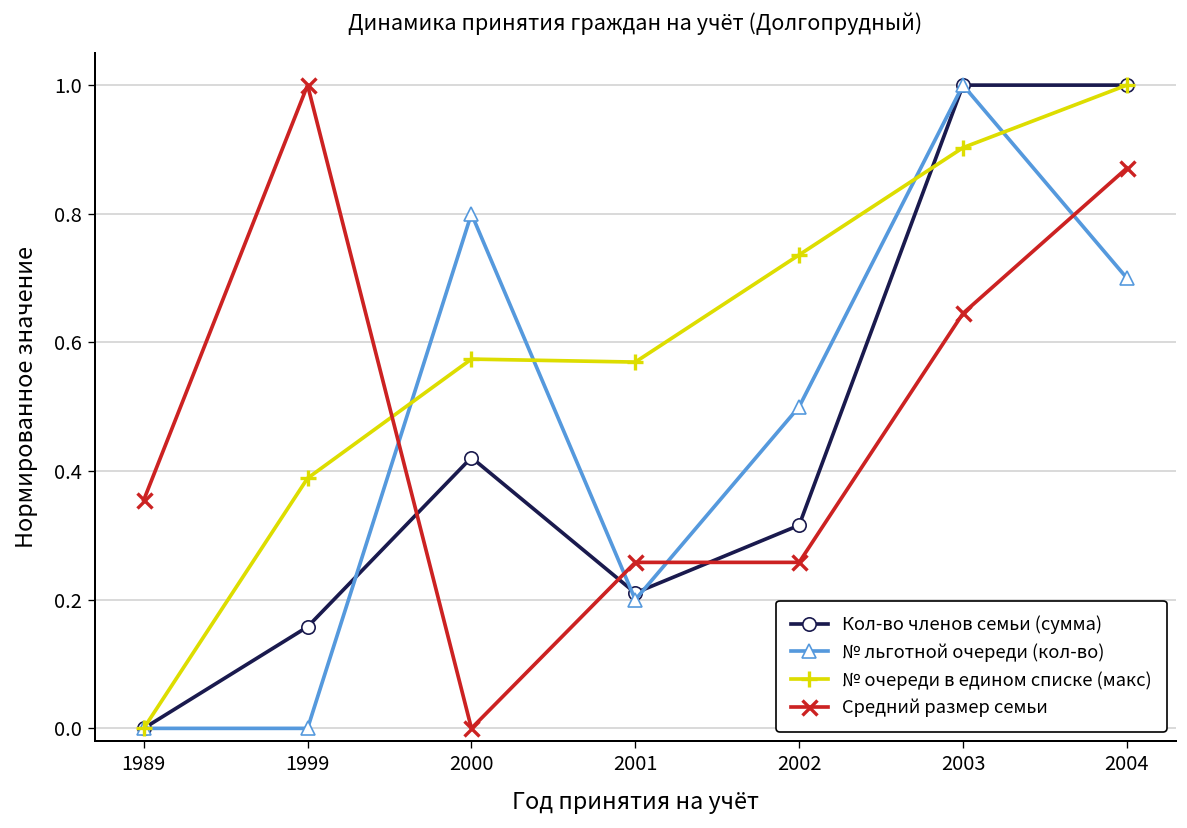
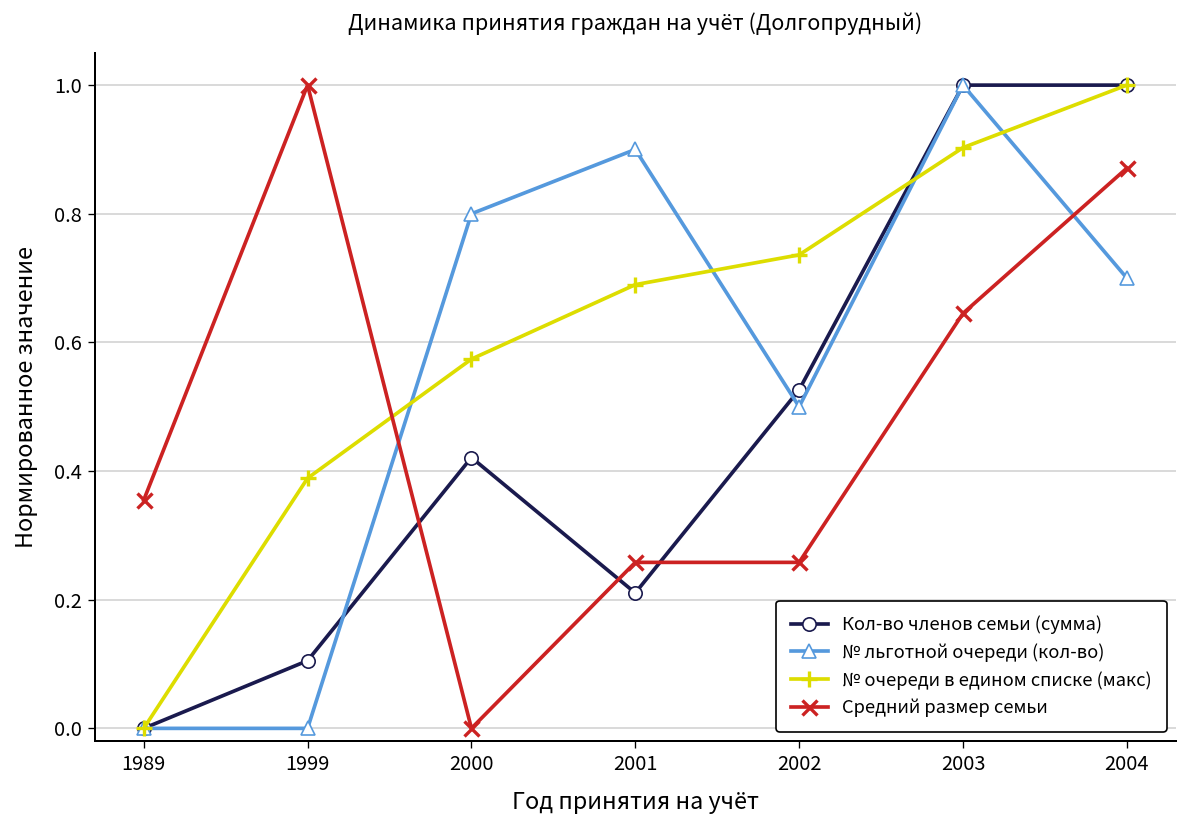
  {
    "Кол-во членов семьи (сумма)": {
-     "1999": 0.16,
+     "1999": 0.11,
      "2000": 0.42,
      "2001": 0.21,
-     "2002": 0.32
+     "2002": 0.53
    },
    "№ льготной очереди (кол-во)": {
      "1999": 0.00,
      "2000": 0.80,
-     "2001": 0.20,
+     "2001": 0.90,
      "2002": 0.50,
      "2004": 0.70
    },
    "№ очереди в едином списке (макс)": {
      "1999": 0.39,
      "2000": 0.57,
-     "2001": 0.57,
+     "2001": 0.69,
      "2002": 0.74,
      "2003": 0.90
    },
    "Средний размер семьи": {
      "1989": 0.35,
      "1999": 1.00,
      "2000": 0.00,
      "2001": 0.26,
      "2002": 0.26,
      "2003": 0.65,
      "2004": 0.87
    }
  }
